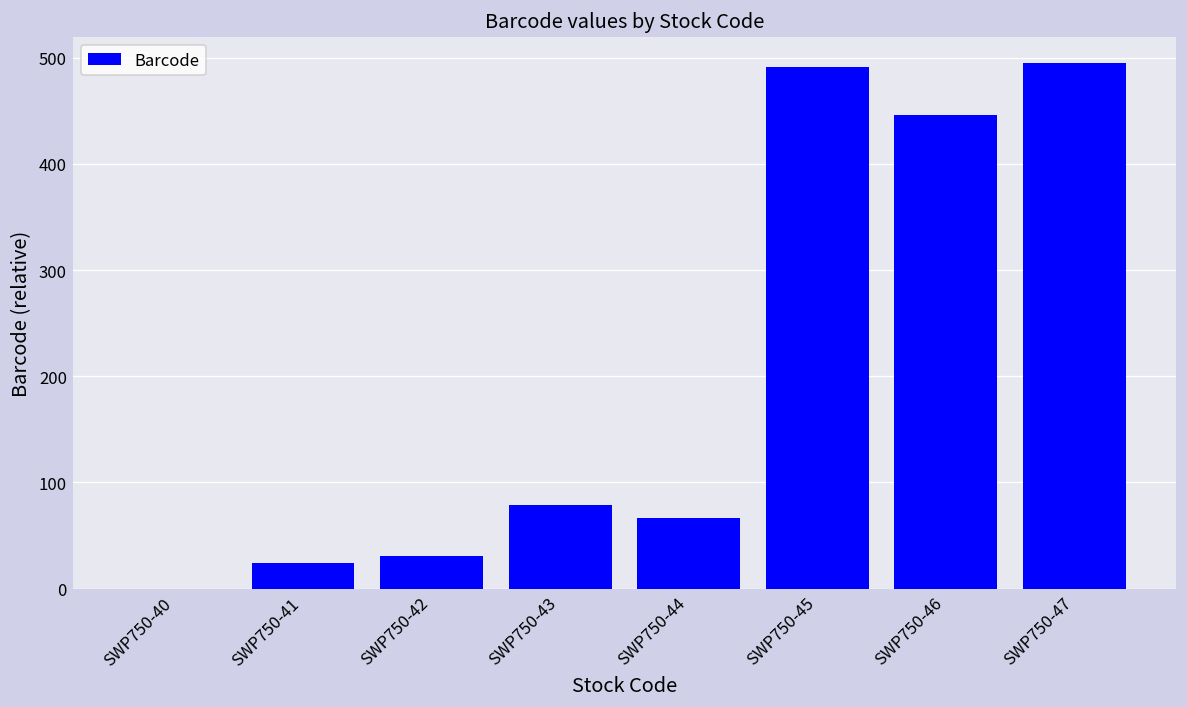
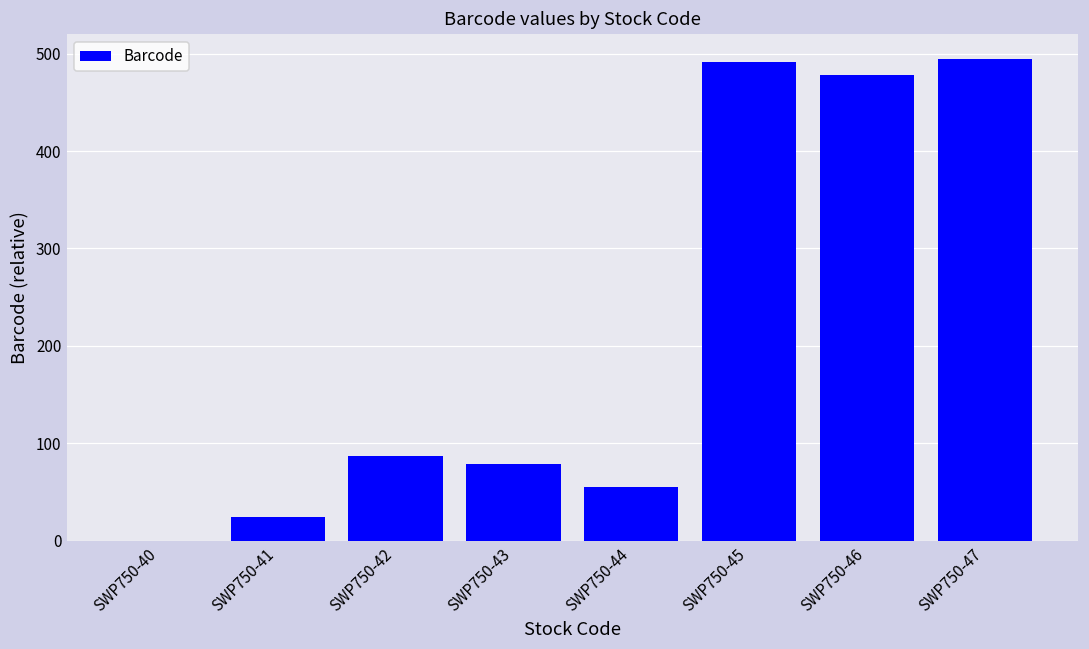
  {
    "SWP750-40": 0,
    "SWP750-41": 20,
-   "SWP750-42": 30,
+   "SWP750-42": 90,
    "SWP750-43": 80,
-   "SWP750-44": 70,
+   "SWP750-44": 60,
    "SWP750-45": 490,
-   "SWP750-46": 450,
+   "SWP750-46": 480,
    "SWP750-47": 500
  }
